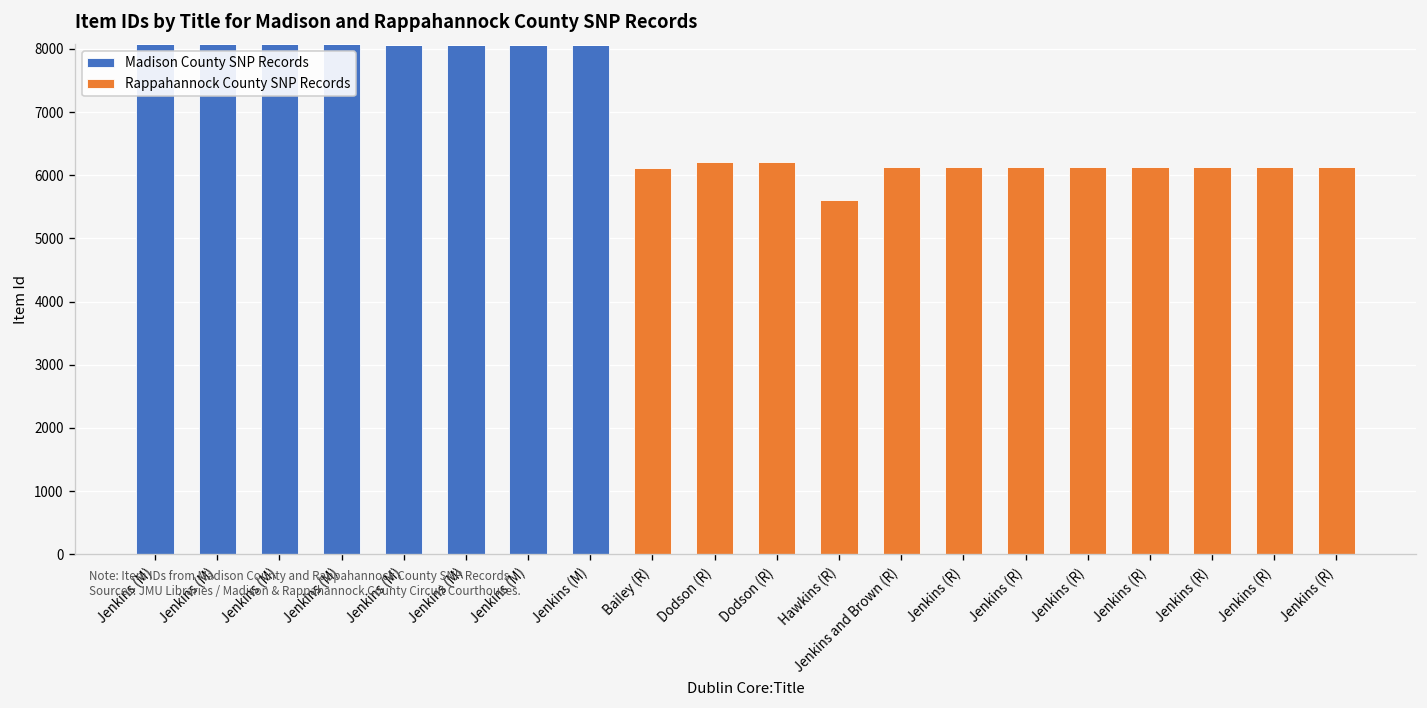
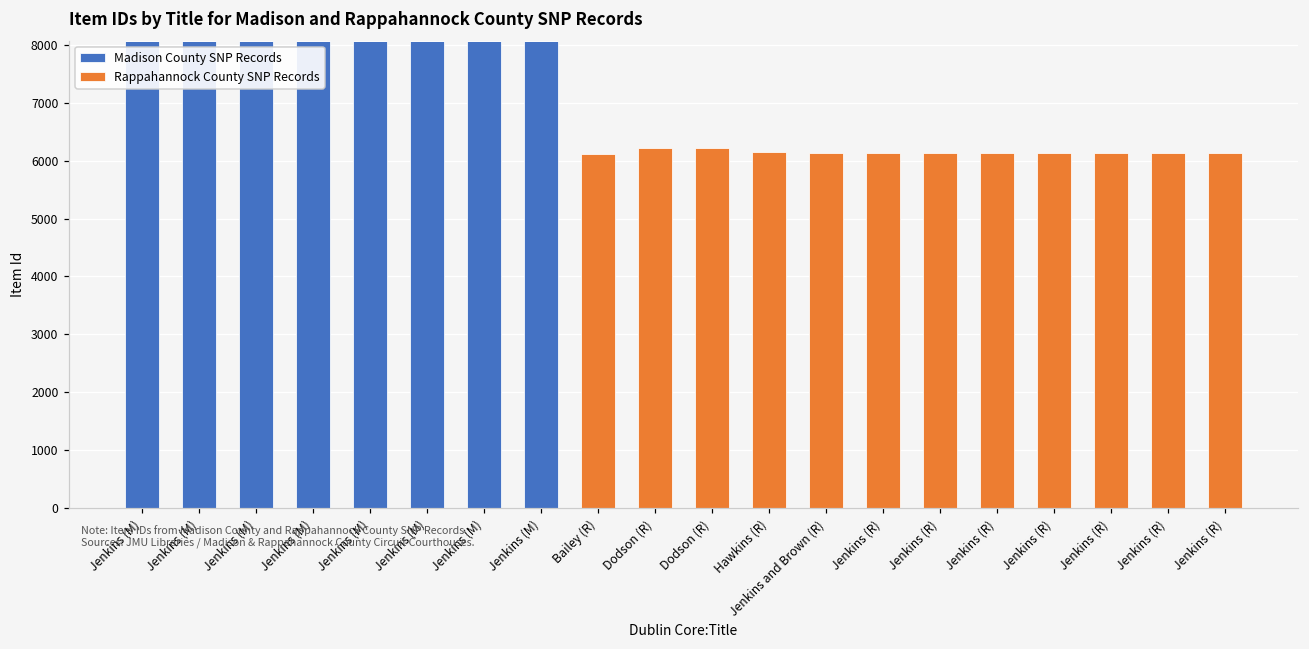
  {
    "Madison County SNP Records": {
      "Bailey (R)": 0,
      "Hawkins (R)": 0,
      "Jenkins and Brown (R)": 0
    },
    "Rappahannock County SNP Records": {
-     "Hawkins (R)": 5600
+     "Hawkins (R)": 6100
    }
  }
